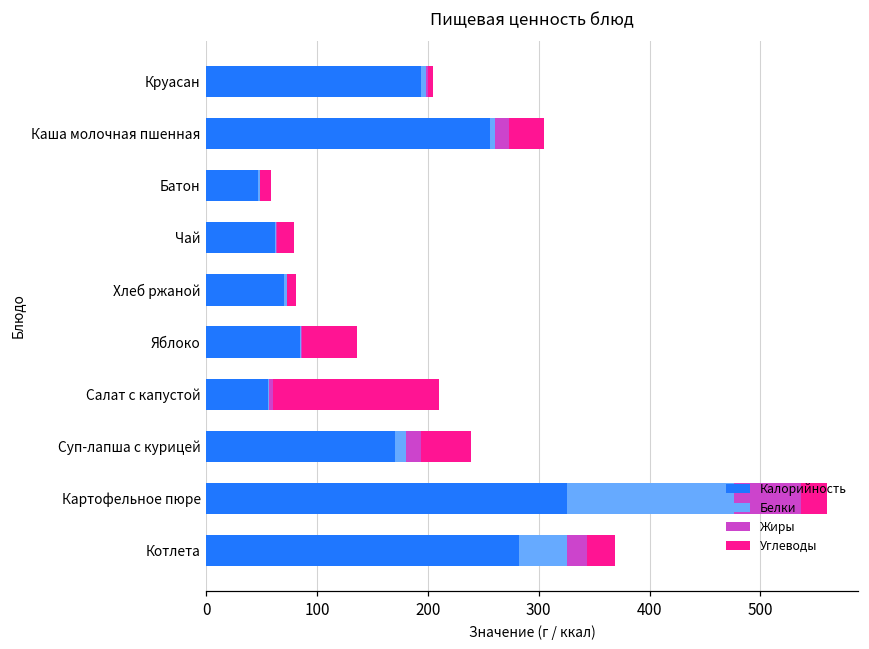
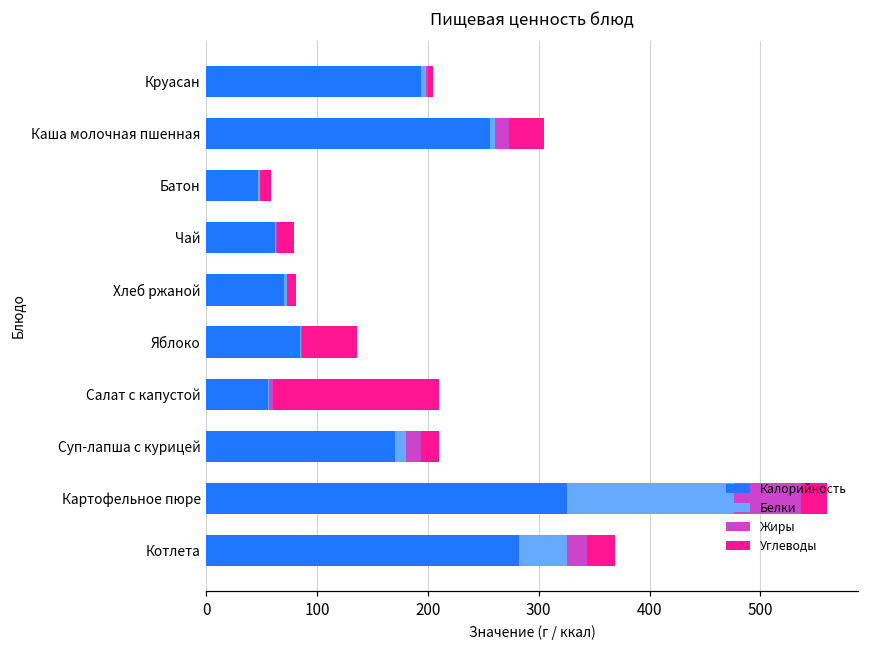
  {
    "Калорийность": {
      "Круасан": 194,
      "Каша молочная пшенная": 256,
      "Батон": 47,
      "Чай": 62,
      "Хлеб ржаной": 71,
      "Яблоко": 85,
      "Салат с капустой": 56,
      "Суп-лапша с курицей": 170,
      "Картофельное пюре": 326,
      "Котлета": 282
    },
    "Белки": {
      "Круасан": 4,
      "Каша молочная пшенная": 5,
      "Суп-лапша с курицей": 10,
      "Картофельное пюре": 150,
      "Котлета": 44
    },
    "Жиры": {
      "Каша молочная пшенная": 12,
      "Салат с капустой": 3,
      "Суп-лапша с курицей": 14,
      "Картофельное пюре": 61,
      "Котлета": 18
    },
    "Углеводы": {
      "Круасан": 5,
      "Каша молочная пшенная": 32,
      "Батон": 10,
      "Чай": 15,
      "Хлеб ржаной": 8,
      "Яблоко": 49,
      "Салат с капустой": 150,
-     "Суп-лапша с курицей": 45,
+     "Суп-лапша с курицей": 16,
      "Картофельное пюре": 23,
      "Котлета": 25
    }
  }
